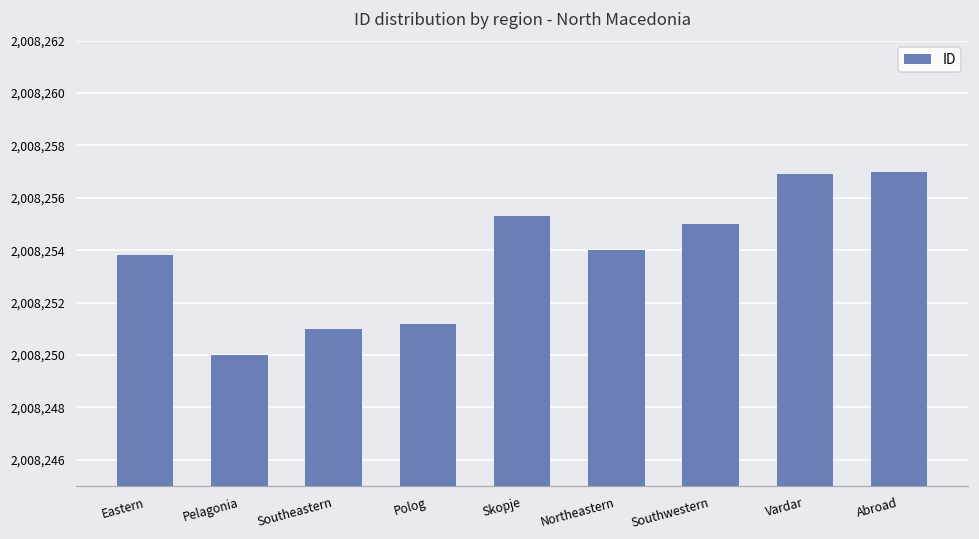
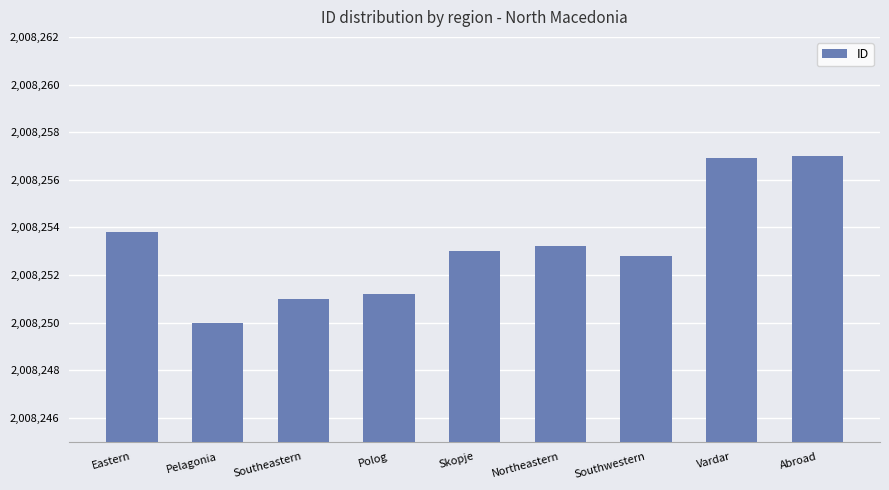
  {
    "Eastern": "2,008,253.8",
    "Pelagonia": "2,008,250.0",
    "Southeastern": "2,008,251.0",
    "Polog": "2,008,251.2",
-   "Skopje": "2,008,255.3",
-   "Northeastern": "2,008,254.0",
-   "Southwestern": "2,008,255.0",
+   "Skopje": "2,008,253.0",
+   "Northeastern": "2,008,253.2",
+   "Southwestern": "2,008,252.8",
    "Vardar": "2,008,256.9",
    "Abroad": "2,008,257.0"
  }
